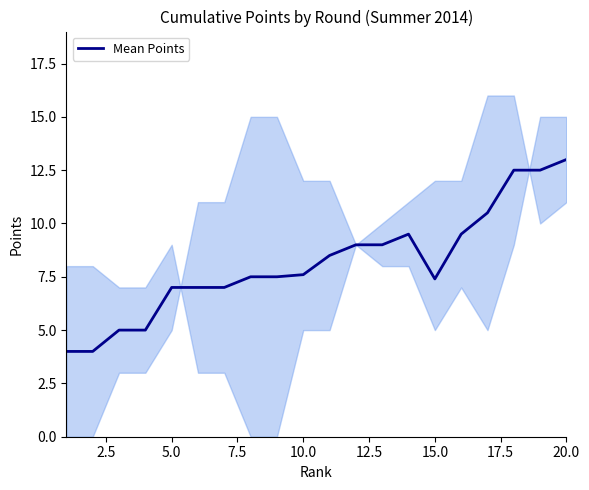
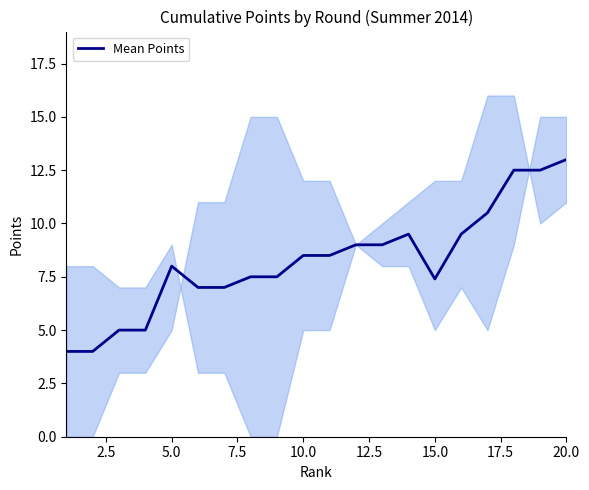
  {
    "Mean Points": {
-     "5.0": 7,
-     "10.0": 7.6,
+     "5.0": 8,
+     "10.0": 8.5,
      "15.0": 7.4,
      "20.0": 13.0
    }
  }
